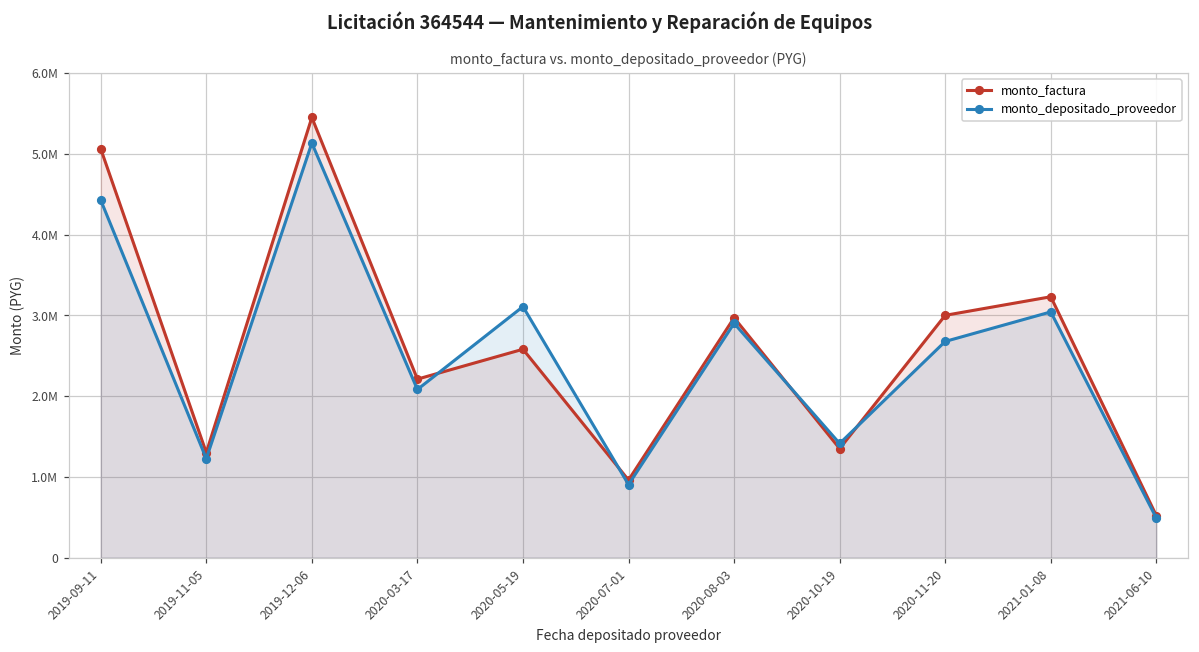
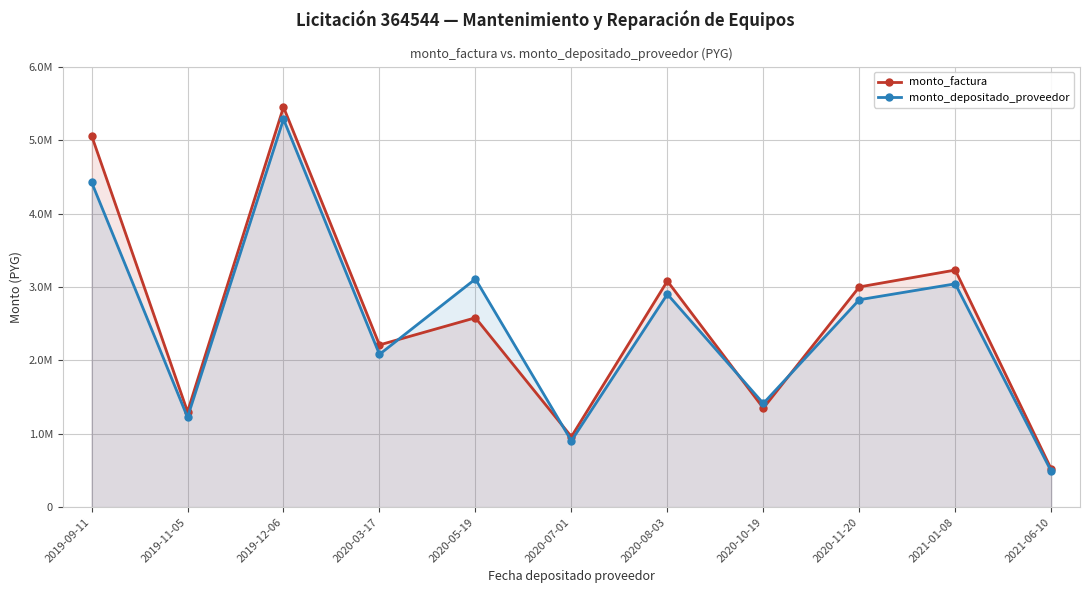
  {
    "monto_factura": {
      "2019-09-11": 5100000,
      "2019-11-05": 1300000,
      "2019-12-06": 5500000,
      "2020-03-17": 2200000,
      "2020-05-19": 2600000,
      "2020-07-01": 1000000,
-     "2020-08-03": 3000000,
+     "2020-08-03": 3100000,
      "2020-10-19": 1300000,
      "2020-11-20": 3000000,
      "2021-01-08": 3200000
    },
    "monto_depositado_proveedor": {
      "2019-09-11": 4400000,
      "2019-11-05": 1200000,
-     "2019-12-06": 5100000,
+     "2019-12-06": 5300000,
      "2020-03-17": 2100000,
      "2020-05-19": 3100000,
      "2020-07-01": 900000,
      "2020-08-03": 2900000,
      "2020-10-19": 1400000,
-     "2020-11-20": 2700000,
+     "2020-11-20": 2800000,
      "2021-01-08": 3000000
    }
  }
